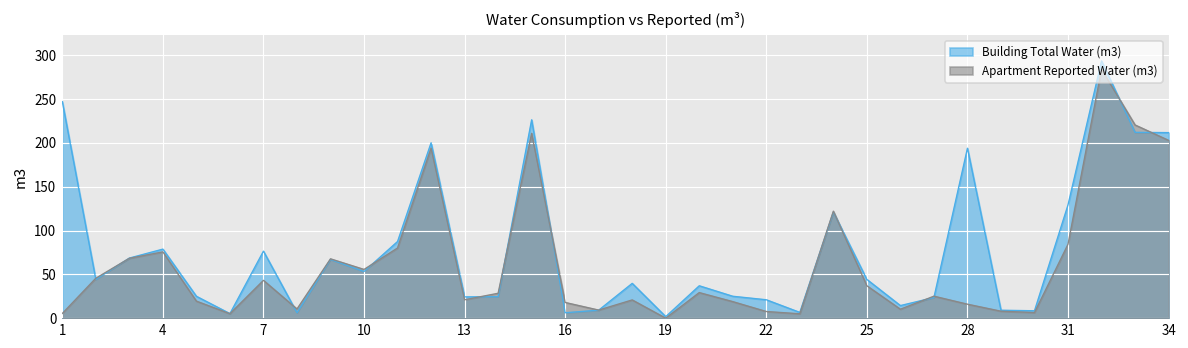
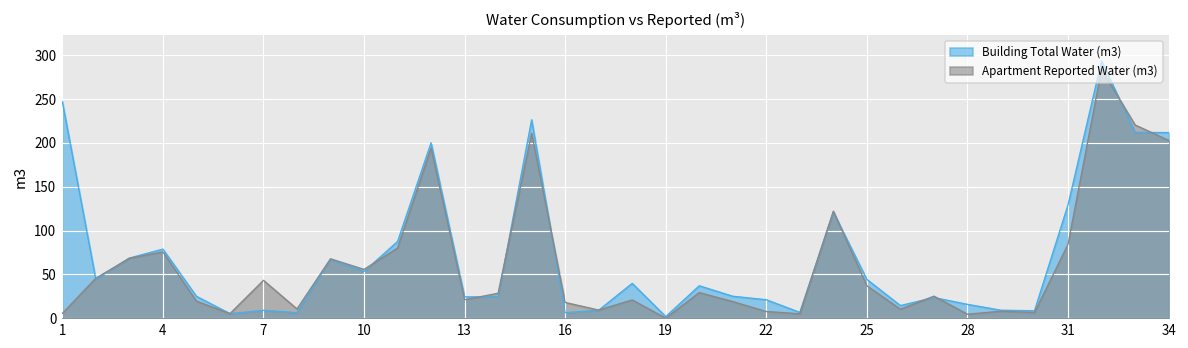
  {
    "Building Total Water (m3)": {
      "1": 250,
-     "7": 80,
+     "7": 10,
      "16": 10,
      "22": 20,
      "25": 40,
-     "28": 190,
+     "28": 20,
      "31": 130,
      "34": 210
    },
    "Apartment Reported Water (m3)": {
      "1": 10,
      "7": 40,
      "16": 20,
      "22": 10,
      "25": 40,
-     "28": 20,
+     "28": 0,
      "31": 80,
      "34": 200
    }
  }
